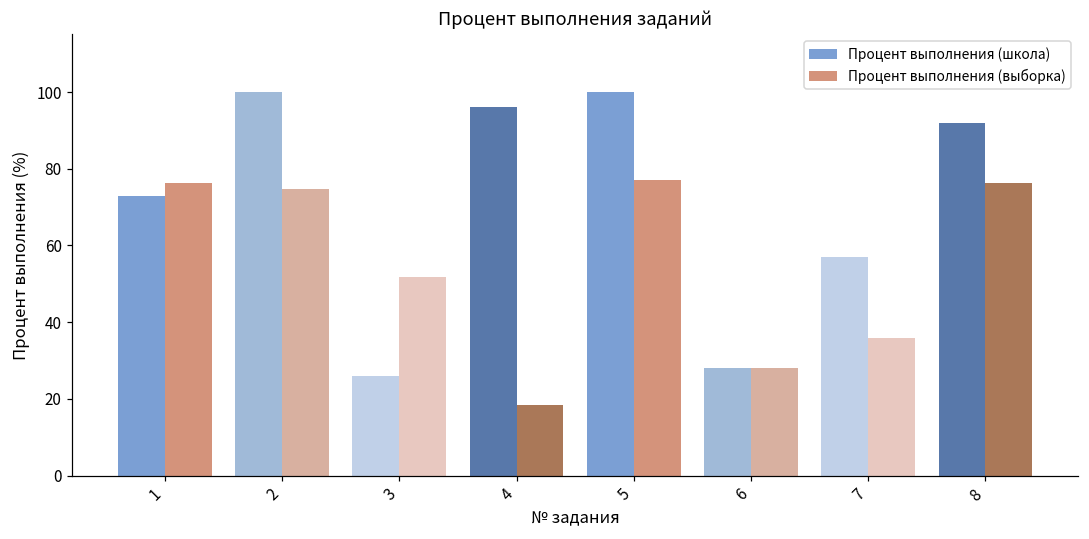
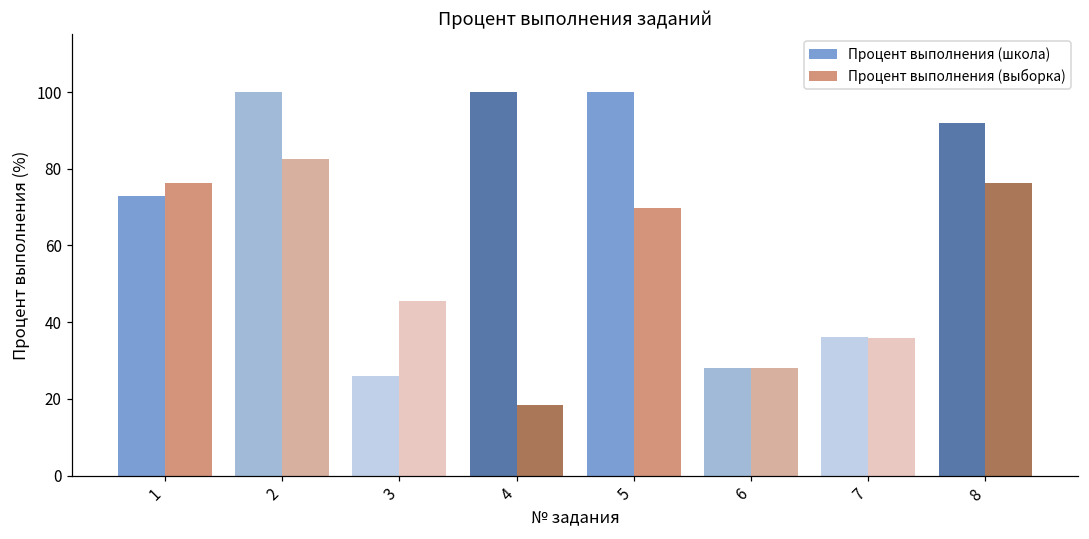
  {
    "Процент выполнения (школа)": {
      "1": 73,
      "2": 100,
      "3": 26,
-     "4": 96,
+     "4": 100,
      "5": 100,
      "6": 28,
-     "7": 57,
+     "7": 36,
      "8": 92
    },
    "Процент выполнения (выборка)": {
      "1": 76,
-     "2": 75,
-     "3": 52,
+     "2": 82,
+     "3": 45,
      "4": 18,
-     "5": 77,
+     "5": 70,
      "6": 28,
      "7": 36,
      "8": 76
    }
  }
